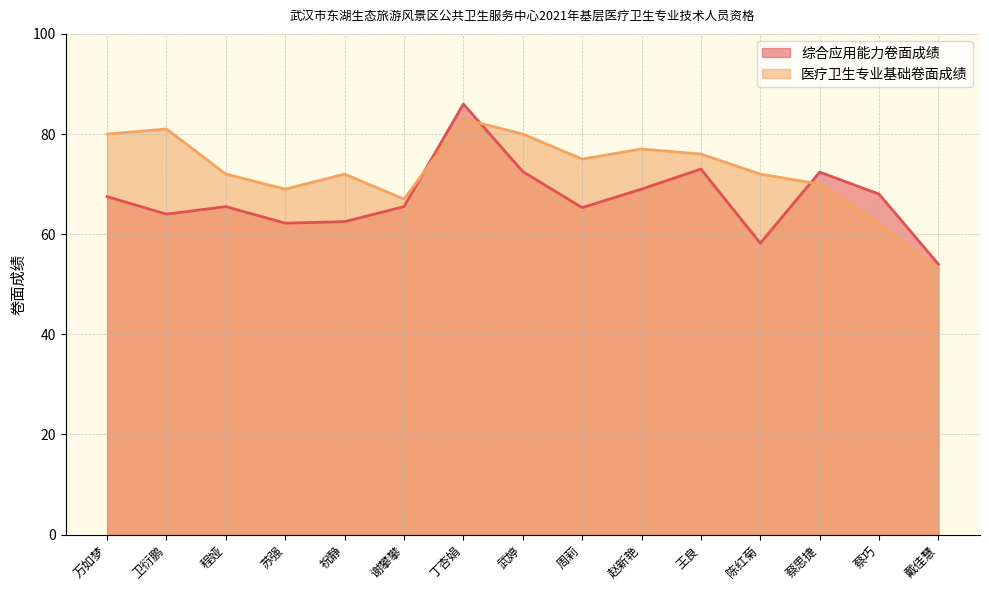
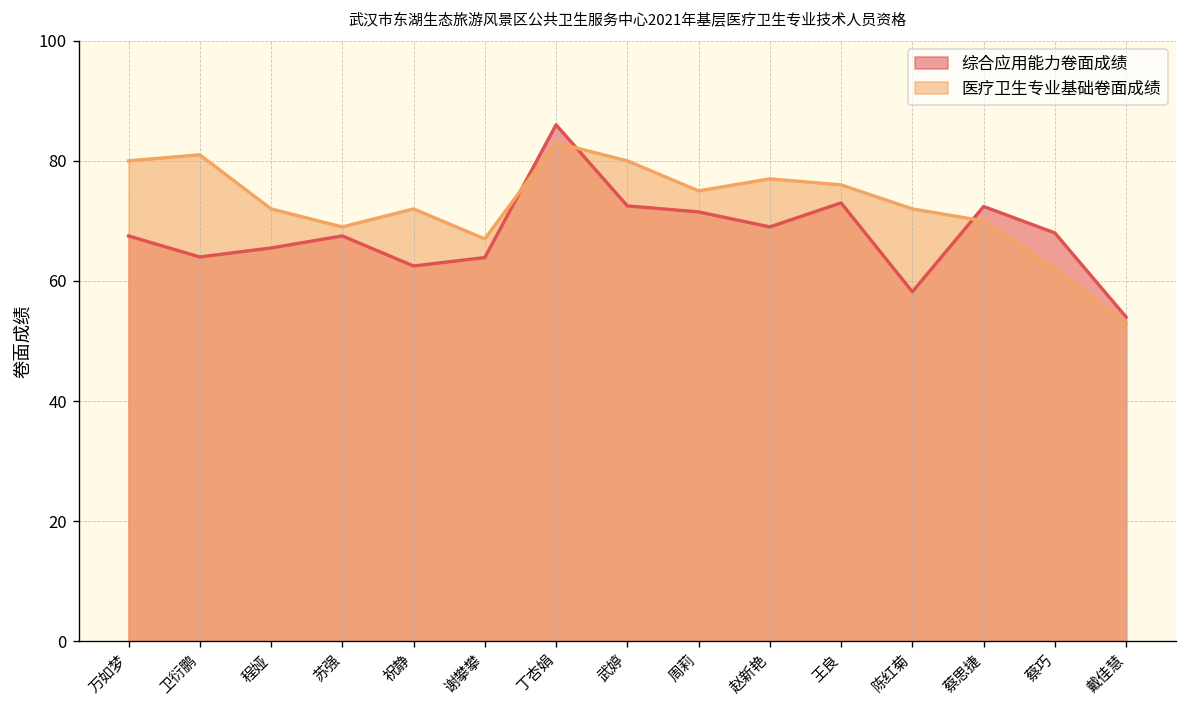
  {
    "综合应用能力卷面成绩": {
      "万如梦": 68,
      "卫衍鹏": 64,
      "程娅": 66,
-     "苏强": 62,
+     "苏强": 68,
      "祝静": 63,
-     "谢攀攀": 66,
+     "谢攀攀": 64,
      "丁杏娟": 86,
      "武婷": 73,
-     "周莉": 65,
+     "周莉": 72,
      "赵新艳": 69,
      "王良": 73,
      "陈红菊": 58,
      "蔡思捷": 72,
      "蔡巧": 68,
      "戴佳慧": 54
    },
    "医疗卫生专业基础卷面成绩": {
      "万如梦": 80,
      "卫衍鹏": 81,
      "程娅": 72,
      "苏强": 69,
      "祝静": 72,
      "谢攀攀": 67,
      "丁杏娟": 83,
      "武婷": 80,
      "周莉": 75,
      "赵新艳": 77,
      "王良": 76,
      "陈红菊": 72,
      "蔡思捷": 70,
      "蔡巧": 62,
      "戴佳慧": 53
    }
  }
